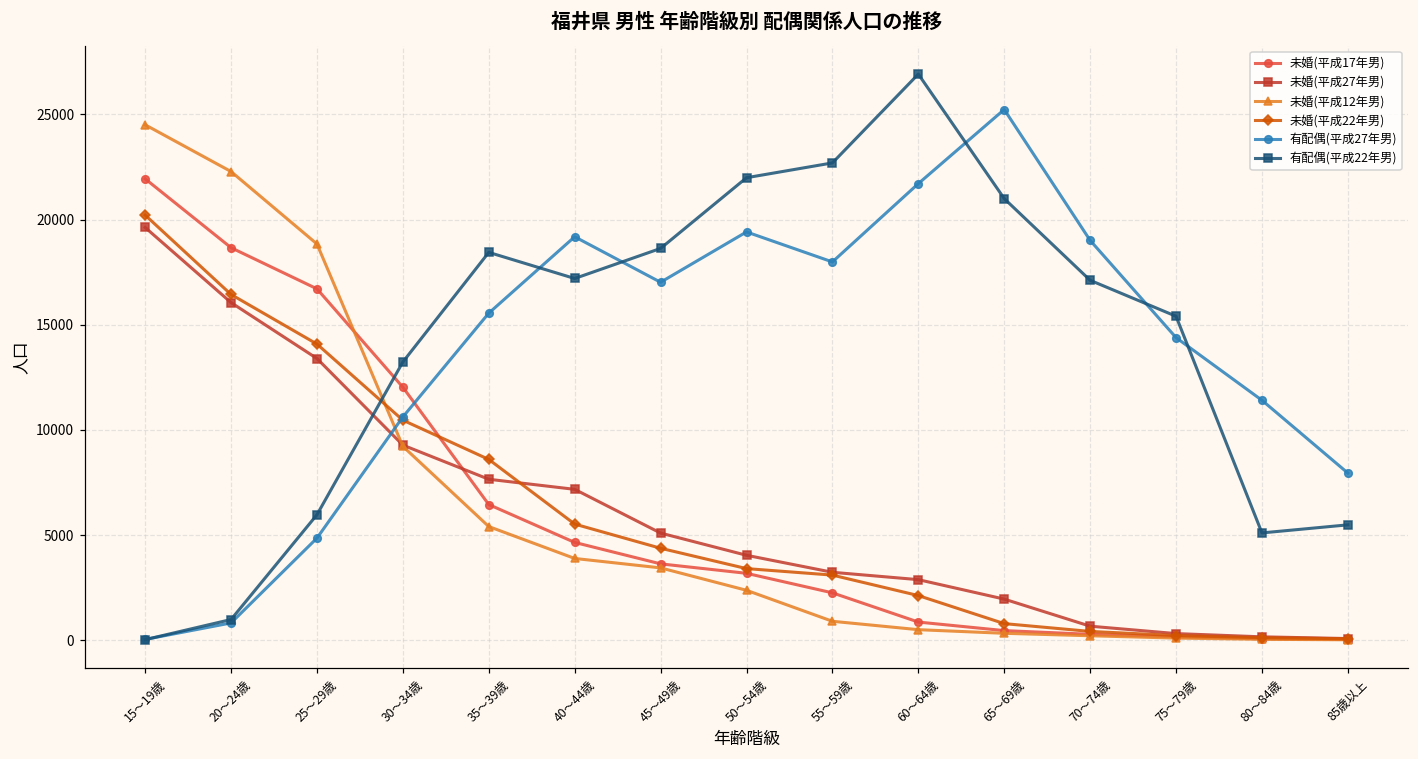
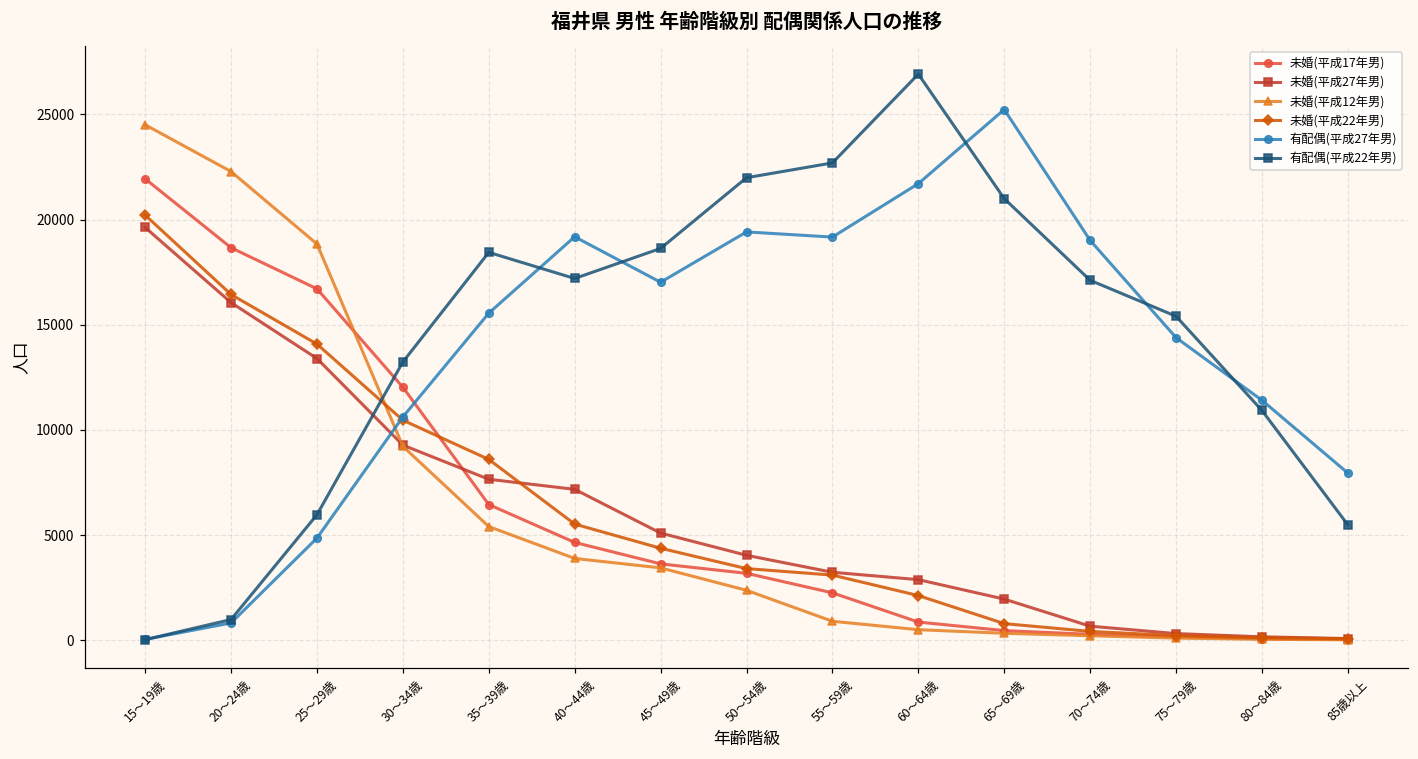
  {
    "有配偶(平成27年男)": {
      "20～24歳": 800,
      "25～29歳": 4900,
      "30～34歳": 10600,
      "35～39歳": 15600,
      "40～44歳": 19200,
      "45～49歳": 17000,
      "50～54歳": 19400,
-     "55～59歳": 18000,
+     "55～59歳": 19200,
      "60～64歳": 21700,
      "65～69歳": 25200,
      "70～74歳": 19000,
      "75～79歳": 14400,
      "80～84歳": 11400,
      "85歳以上": 7900
    },
    "有配偶(平成22年男)": {
      "20～24歳": 1000,
      "25～29歳": 6000,
      "30～34歳": 13200,
      "35～39歳": 18400,
      "40～44歳": 17200,
      "45～49歳": 18600,
      "50～54歳": 22000,
      "55～59歳": 22700,
      "60～64歳": 26900,
      "65～69歳": 21000,
      "70～74歳": 17100,
      "75～79歳": 15400,
-     "80～84歳": 5100,
+     "80～84歳": 10900,
      "85歳以上": 5500
    }
  }
